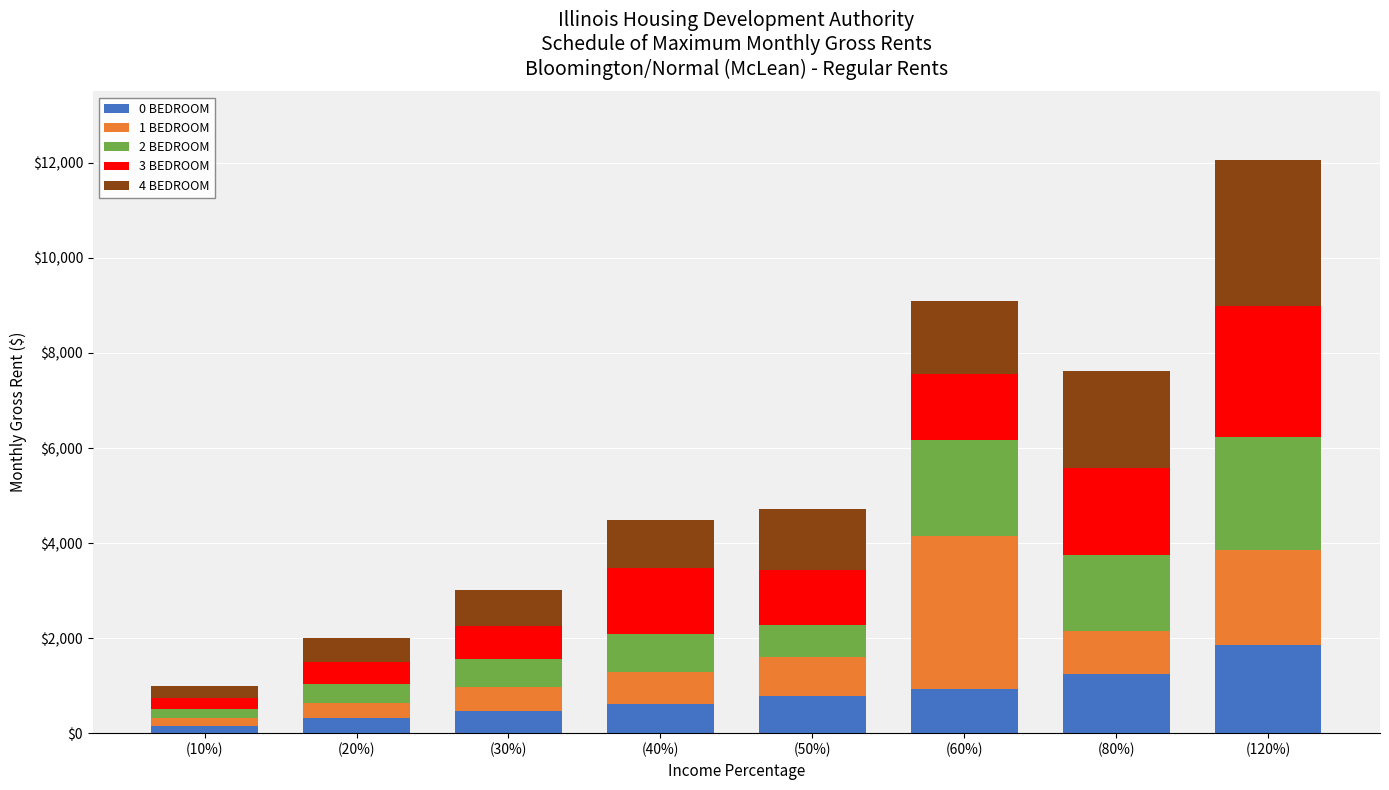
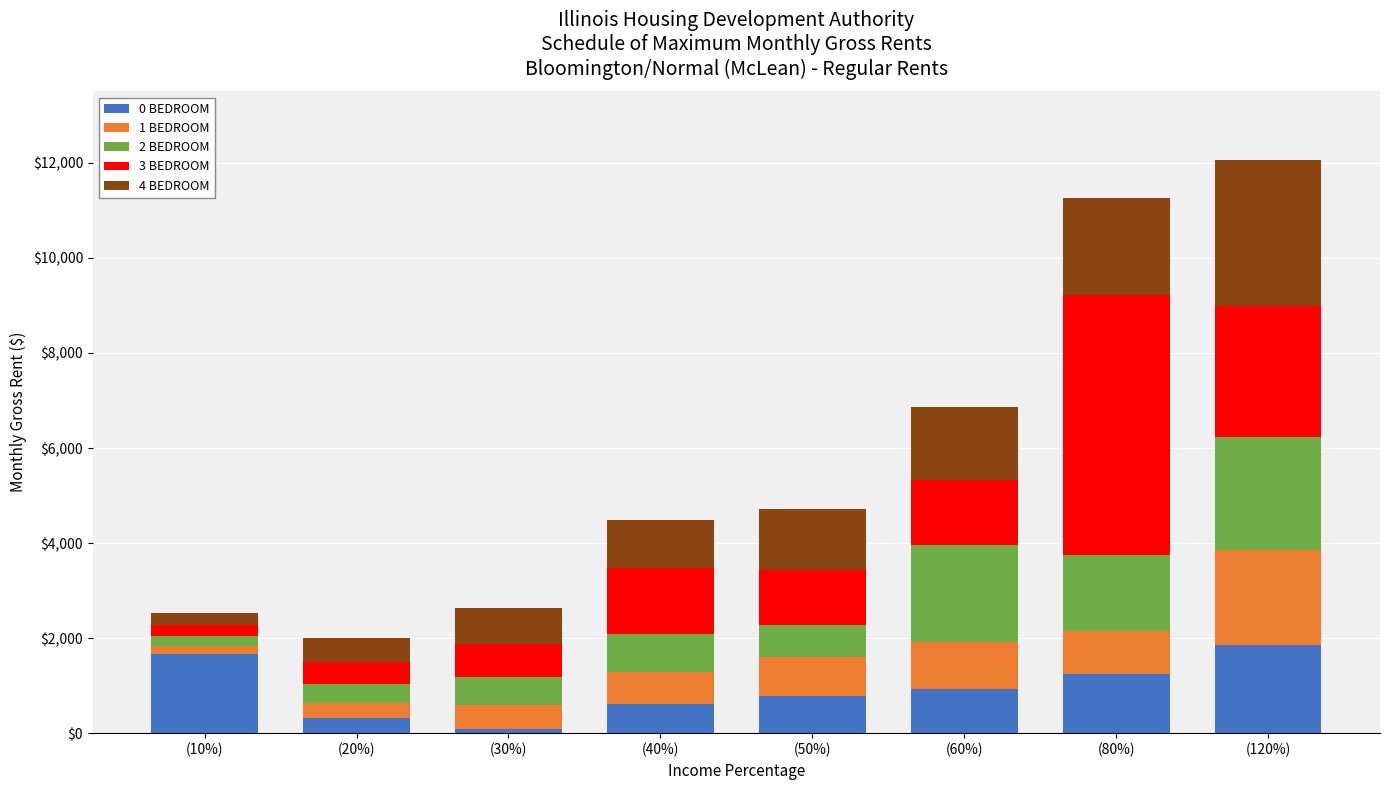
  {
    "0 BEDROOM": {
-     "(10%)": "$200",
+     "(10%)": "$1,700",
      "(20%)": "$300",
-     "(30%)": "$500",
+     "(30%)": "$100",
      "(40%)": "$600",
      "(50%)": "$800",
      "(60%)": "$900",
      "(80%)": "$1,200",
      "(120%)": "$1,900"
    },
    "1 BEDROOM": {
      "(10%)": "$200",
      "(20%)": "$300",
      "(30%)": "$500",
      "(40%)": "$700",
      "(50%)": "$800",
-     "(60%)": "$3,200",
+     "(60%)": "$1,000",
      "(80%)": "$900",
      "(120%)": "$2,000"
    },
    "2 BEDROOM": {
      "(10%)": "$200",
      "(20%)": "$400",
      "(30%)": "$600",
      "(40%)": "$800",
      "(50%)": "$700",
      "(60%)": "$2,000",
      "(80%)": "$1,600",
      "(120%)": "$2,400"
    },
    "3 BEDROOM": {
      "(10%)": "$200",
      "(20%)": "$500",
      "(30%)": "$700",
      "(40%)": "$1,400",
      "(50%)": "$1,100",
      "(60%)": "$1,400",
-     "(80%)": "$1,800",
+     "(80%)": "$5,500",
      "(120%)": "$2,800"
    },
    "4 BEDROOM": {
      "(10%)": "$300",
      "(20%)": "$500",
      "(30%)": "$800",
      "(40%)": "$1,000",
      "(50%)": "$1,300",
      "(60%)": "$1,500",
      "(80%)": "$2,100",
      "(120%)": "$3,100"
    }
  }
